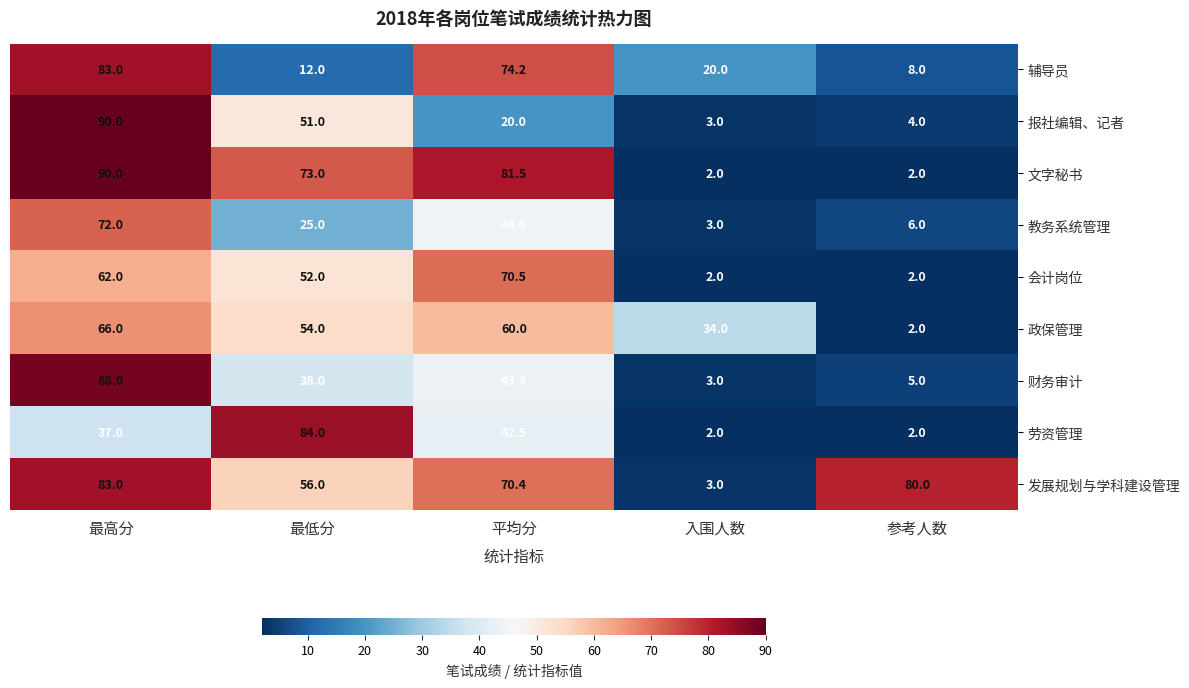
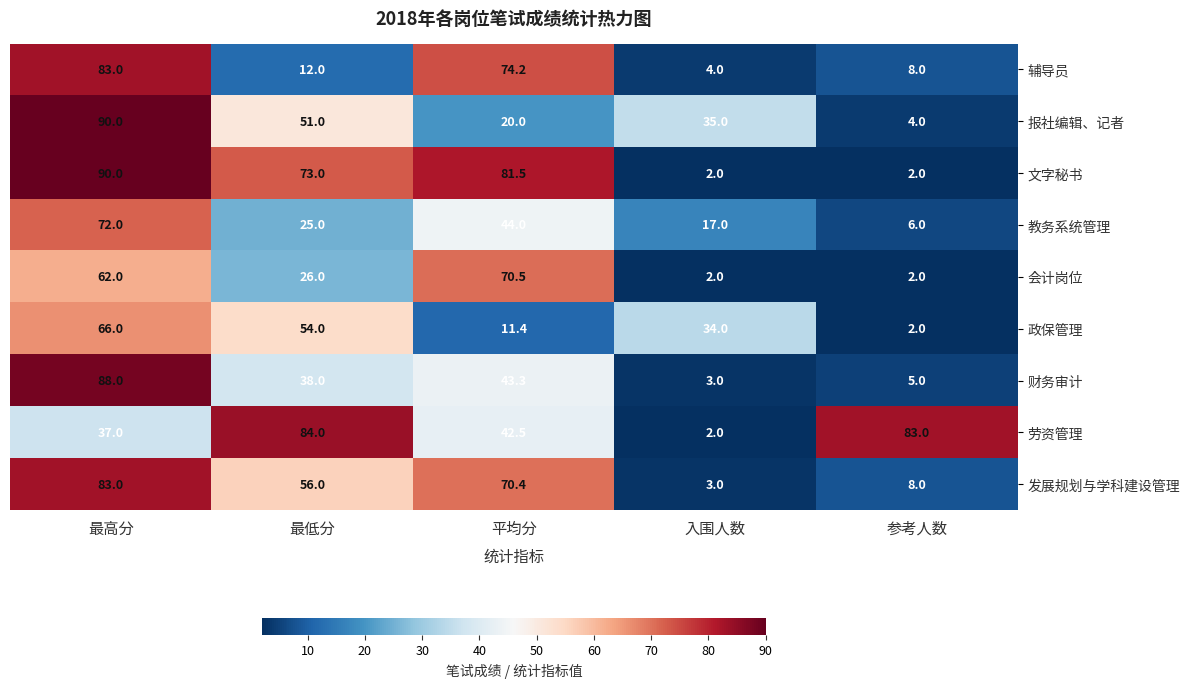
  {
    "辅导员": {
      "最高分": 83.0,
      "最低分": 12.0,
      "平均分": 74.2,
-     "入围人数": 20.0,
+     "入围人数": 4.0,
      "参考人数": 8.0
    },
    "报社编辑、记者": {
      "最高分": 90.0,
      "最低分": 51.0,
      "平均分": 20.0,
-     "入围人数": 3.0,
+     "入围人数": 35.0,
      "参考人数": 4.0
    },
    "文字秘书": {
      "最高分": 90.0,
      "最低分": 73.0,
      "平均分": 81.5,
      "入围人数": 2.0,
      "参考人数": 2.0
    },
    "教务系统管理": {
      "最高分": 72.0,
      "最低分": 25.0,
-     "入围人数": 3.0,
+     "入围人数": 17.0,
      "参考人数": 6.0
    },
    "会计岗位": {
      "最高分": 62.0,
-     "最低分": 52.0,
+     "最低分": 26.0,
      "平均分": 70.5,
      "入围人数": 2.0,
      "参考人数": 2.0
    },
    "政保管理": {
      "最高分": 66.0,
      "最低分": 54.0,
-     "平均分": 60.0,
+     "平均分": 11.4,
      "入围人数": 34.0,
      "参考人数": 2.0
    },
    "财务审计": {
      "最高分": 88.0,
      "入围人数": 3.0,
      "参考人数": 5.0
    },
    "劳资管理": {
      "最高分": 37.0,
      "最低分": 84.0,
      "入围人数": 2.0,
-     "参考人数": 2.0
+     "参考人数": 83.0
    },
    "发展规划与学科建设管理": {
      "最高分": 83.0,
      "最低分": 56.0,
      "平均分": 70.4,
      "入围人数": 3.0,
-     "参考人数": 80.0
+     "参考人数": 8.0
    }
  }
